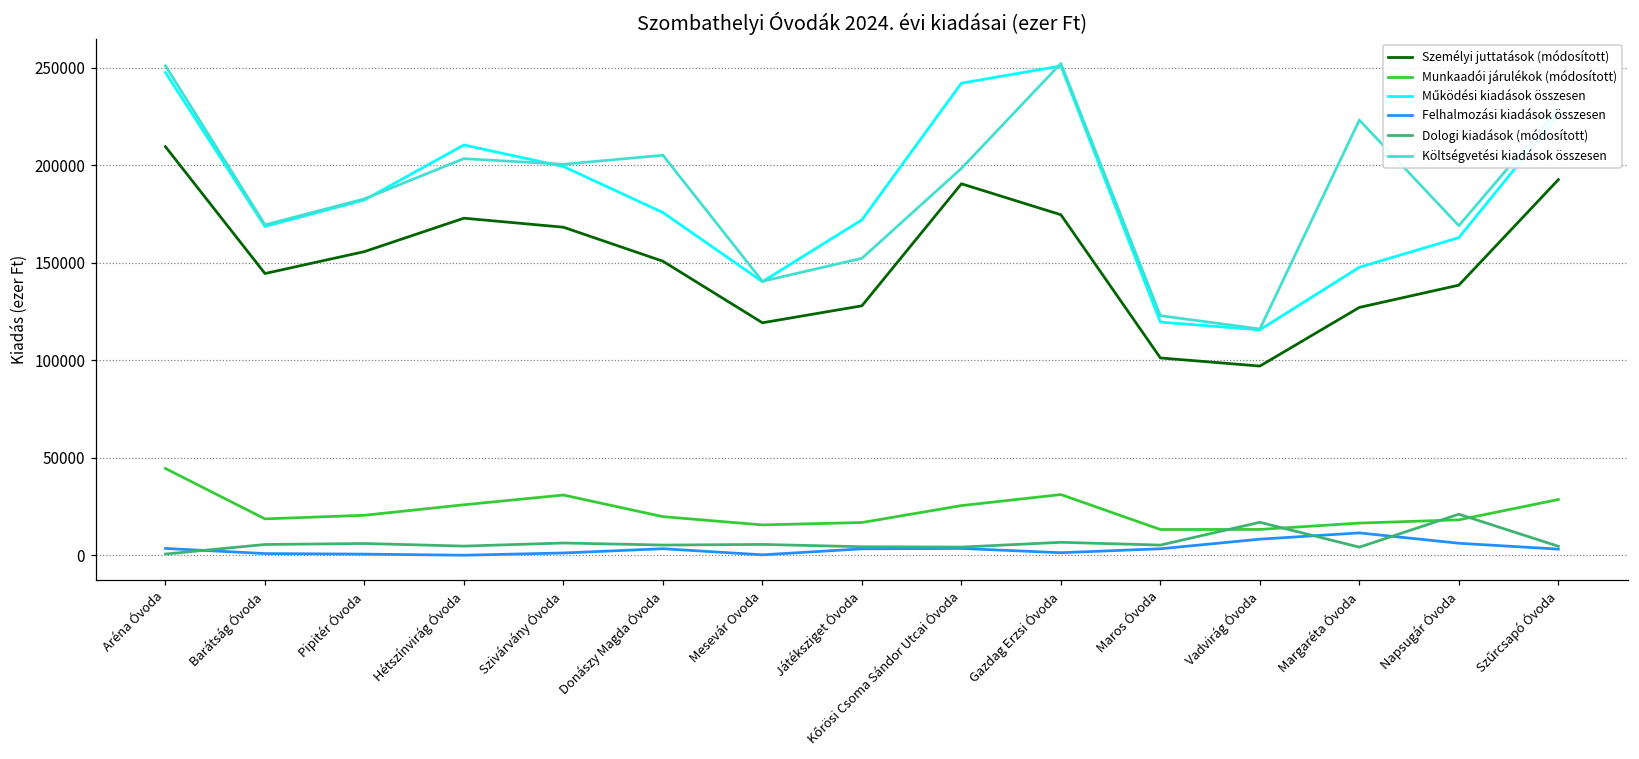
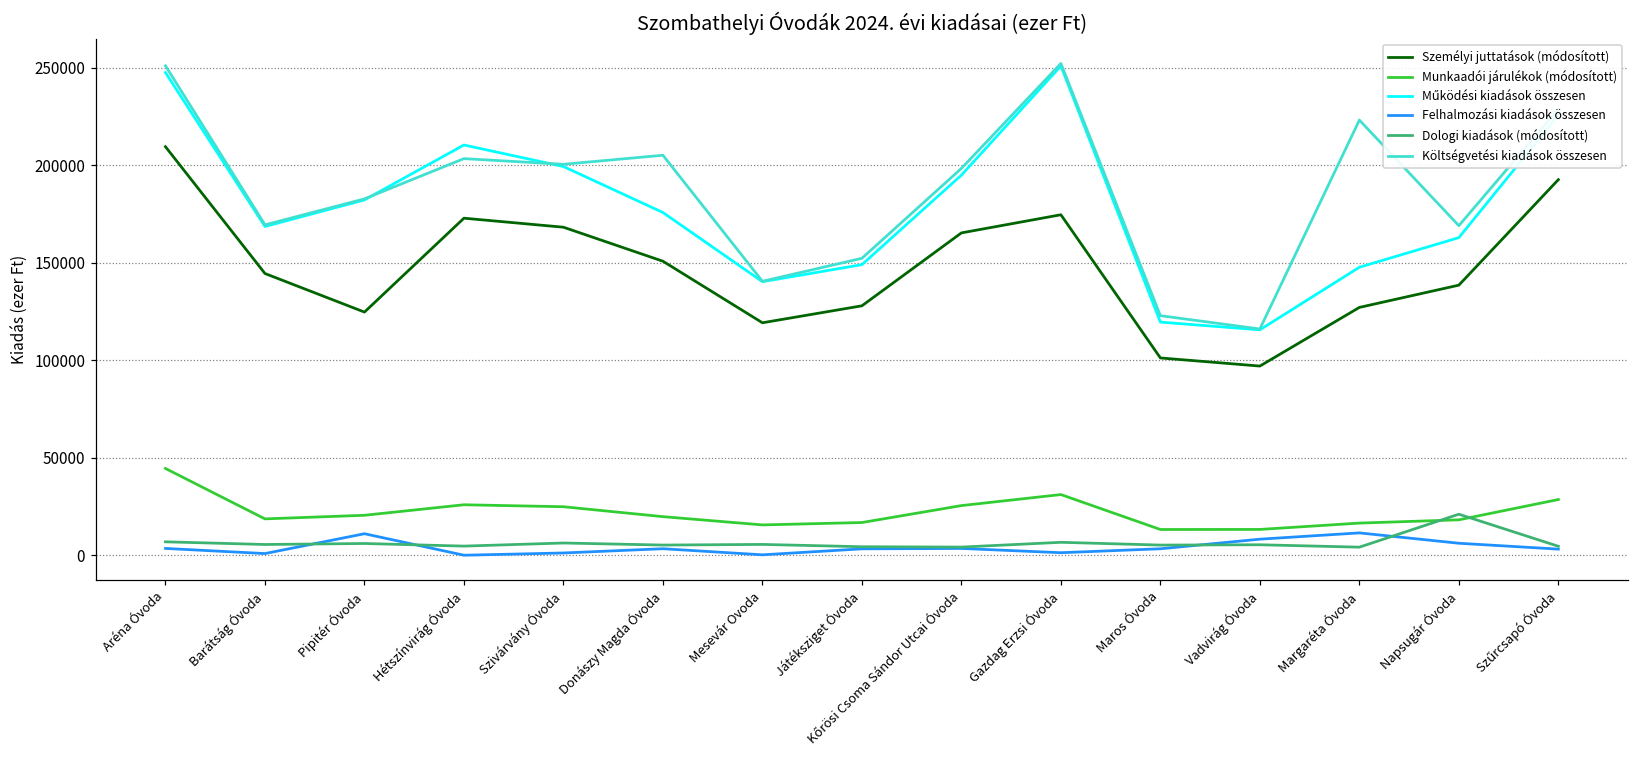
  {
    "Személyi juttatások (módosított)": {
      "Aréna Óvoda": 209000,
      "Barátság Óvoda": 144000,
-     "Pipitér Óvoda": 156000,
+     "Pipitér Óvoda": 125000,
      "Hétszínvirág Óvoda": 173000,
      "Szivárvány Óvoda": 168000,
      "Donászy Magda Óvoda": 151000,
      "Mesevár Ovoda": 119000,
      "Játéksziget Óvoda": 128000,
-     "Kőrösi Csoma Sándor Utcai Óvoda": 190000,
+     "Kőrösi Csoma Sándor Utcai Óvoda": 165000,
      "Gazdag Erzsi Óvoda": 175000,
      "Maros Óvoda": 101000,
      "Vadvirág Óvoda": 97000,
      "Margaréta Óvoda": 127000,
      "Napsugár Óvoda": 138000,
      "Szűrcsapó Óvoda": 193000
    },
    "Munkaadói járulékok (módosított)": {
      "Aréna Óvoda": 44000,
      "Barátság Óvoda": 19000,
      "Pipitér Óvoda": 20000,
      "Hétszínvirág Óvoda": 26000,
-     "Szivárvány Óvoda": 31000,
+     "Szivárvány Óvoda": 25000,
      "Donászy Magda Óvoda": 20000,
      "Mesevár Ovoda": 16000,
      "Játéksziget Óvoda": 17000,
      "Kőrösi Csoma Sándor Utcai Óvoda": 25000,
      "Gazdag Erzsi Óvoda": 31000,
      "Maros Óvoda": 13000,
      "Vadvirág Óvoda": 13000,
      "Margaréta Óvoda": 16000,
      "Napsugár Óvoda": 18000,
      "Szűrcsapó Óvoda": 29000
    },
    "Működési kiadások összesen": {
      "Aréna Óvoda": 247000,
      "Hétszínvirág Óvoda": 210000,
      "Donászy Magda Óvoda": 176000,
-     "Játéksziget Óvoda": 172000,
-     "Kőrösi Csoma Sándor Utcai Óvoda": 242000,
+     "Játéksziget Óvoda": 149000,
+     "Kőrösi Csoma Sándor Utcai Óvoda": 195000,
      "Maros Óvoda": 120000,
      "Margaréta Óvoda": 148000,
      "Napsugár Óvoda": 163000
    },
    "Felhalmozási kiadások összesen": {
      "Aréna Óvoda": 3000,
      "Barátság Óvoda": 1000,
-     "Pipitér Óvoda": 1000,
+     "Pipitér Óvoda": 11000,
      "Hétszínvirág Óvoda": 0,
      "Szivárvány Óvoda": 1000,
      "Donászy Magda Óvoda": 3000,
      "Mesevár Ovoda": 0,
      "Gazdag Erzsi Óvoda": 1000,
      "Maros Óvoda": 3000,
      "Vadvirág Óvoda": 8000,
      "Margaréta Óvoda": 11000,
      "Napsugár Óvoda": 6000,
      "Szűrcsapó Óvoda": 3000
    },
    "Dologi kiadások (módosított)": {
-     "Aréna Óvoda": 1000,
+     "Aréna Óvoda": 7000,
      "Barátság Óvoda": 5000,
      "Pipitér Óvoda": 6000,
      "Hétszínvirág Óvoda": 5000,
      "Szivárvány Óvoda": 6000,
      "Donászy Magda Óvoda": 5000,
      "Mesevár Ovoda": 6000,
      "Gazdag Erzsi Óvoda": 7000,
      "Maros Óvoda": 5000,
-     "Vadvirág Óvoda": 17000,
+     "Vadvirág Óvoda": 5000,
      "Margaréta Óvoda": 4000,
      "Napsugár Óvoda": 21000,
      "Szűrcsapó Óvoda": 5000
    },
    "Költségvetési kiadások összesen": {
      "Aréna Óvoda": 251000,
      "Hétszínvirág Óvoda": 203000,
      "Donászy Magda Óvoda": 205000,
      "Játéksziget Óvoda": 152000,
      "Kőrösi Csoma Sándor Utcai Óvoda": 198000,
      "Maros Óvoda": 123000,
      "Margaréta Óvoda": 223000,
      "Napsugár Óvoda": 169000
    }
  }
